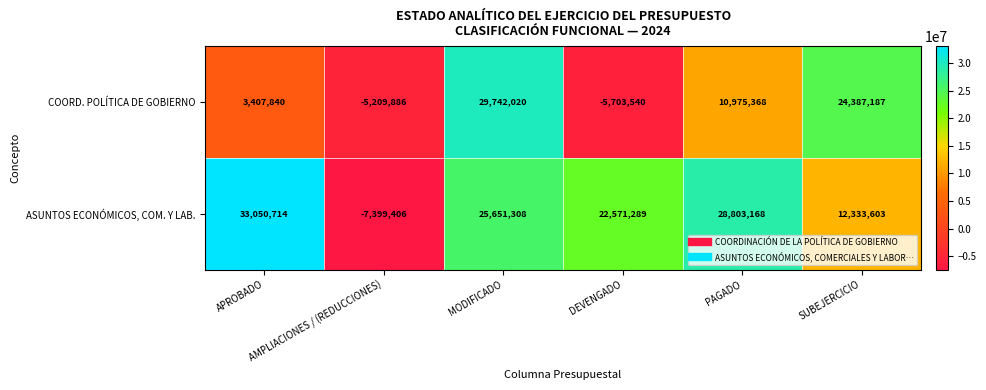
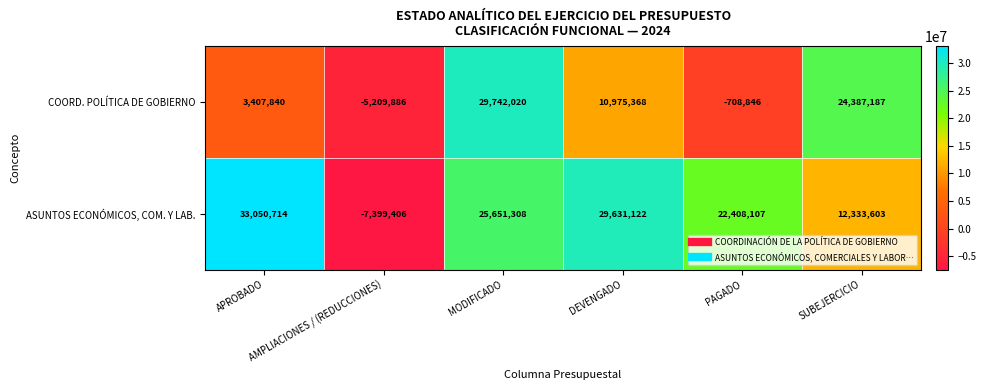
  {
    "COORD. POLÍTICA DE GOBIERNO": {
      "APROBADO": "3,407,840",
      "AMPLIACIONES / (REDUCCIONES)": "-5,209,886",
      "MODIFICADO": "29,742,020",
-     "DEVENGADO": "-5,703,540",
-     "PAGADO": "10,975,368",
+     "DEVENGADO": "10,975,368",
+     "PAGADO": "-708,846",
      "SUBEJERCICIO": "24,387,187"
    },
    "ASUNTOS ECONÓMICOS, COM. Y LAB.": {
      "APROBADO": "33,050,714",
      "AMPLIACIONES / (REDUCCIONES)": "-7,399,406",
      "MODIFICADO": "25,651,308",
-     "DEVENGADO": "22,571,289",
-     "PAGADO": "28,803,168",
+     "DEVENGADO": "29,631,122",
+     "PAGADO": "22,408,107",
      "SUBEJERCICIO": "12,333,603"
    }
  }
